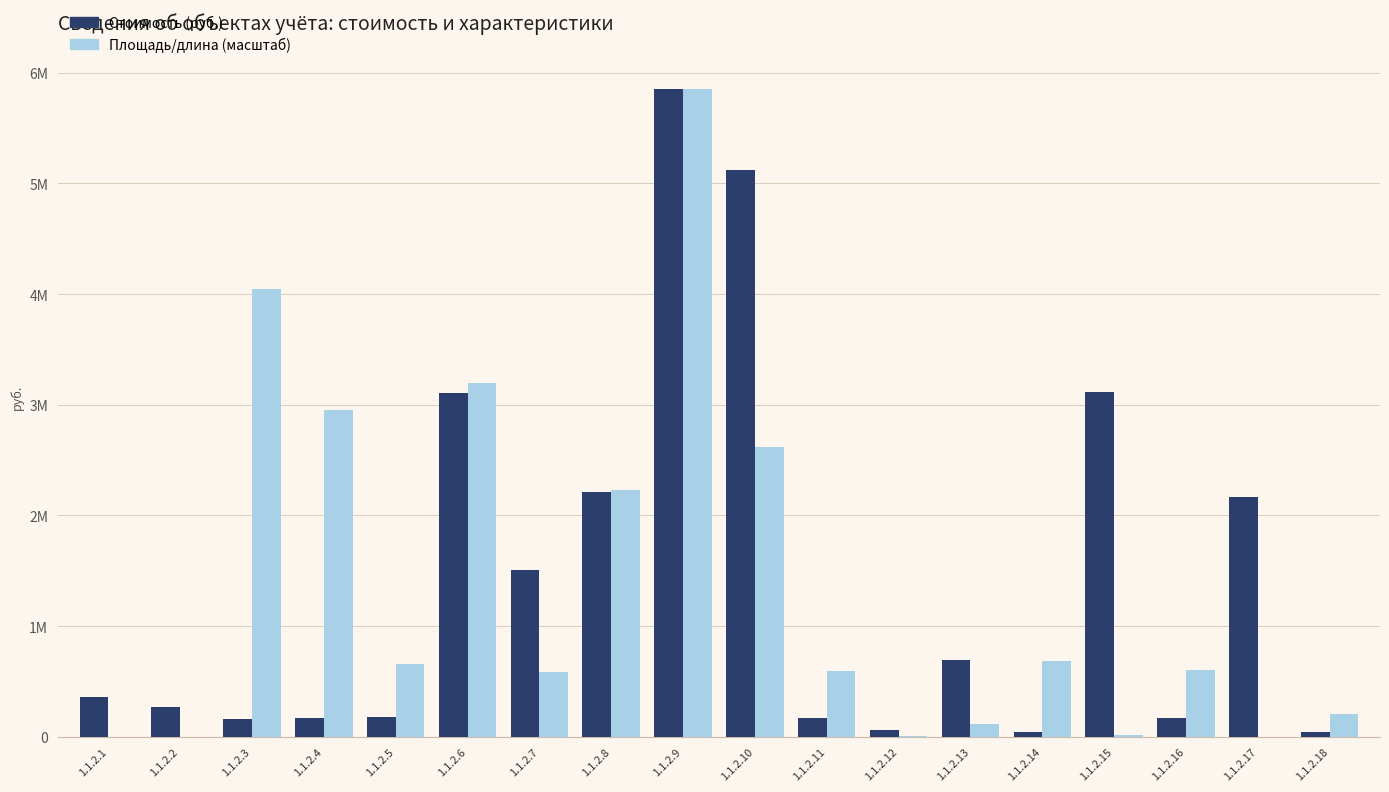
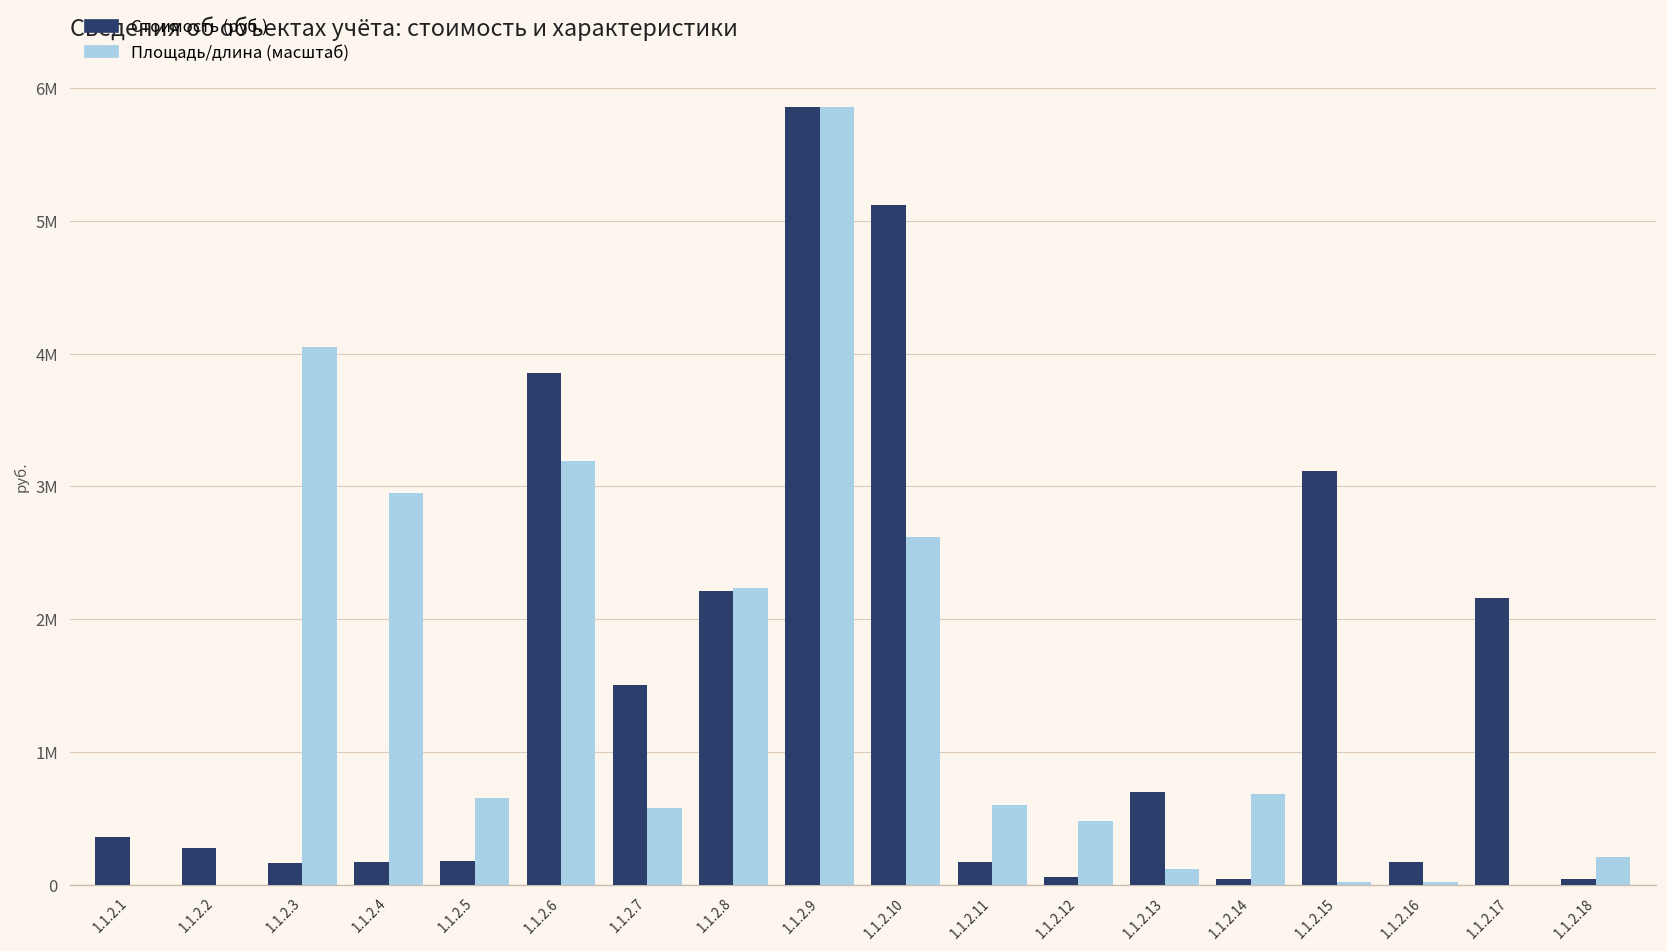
  {
    "Стоимость (руб.)": {
      "1.1.2.1": "0.36М",
      "1.1.2.2": "0.27М",
      "1.1.2.3": "0.16М",
      "1.1.2.4": "0.17М",
      "1.1.2.5": "0.18М",
-     "1.1.2.6": "3.10М",
+     "1.1.2.6": "3.85М",
      "1.1.2.7": "1.51М",
      "1.1.2.8": "2.21М",
      "1.1.2.9": "5.85М",
      "1.1.2.10": "5.12М",
      "1.1.2.11": "0.17М",
      "1.1.2.12": "0.06М",
      "1.1.2.13": "0.70М",
      "1.1.2.14": "0.04М",
      "1.1.2.15": "3.12М",
      "1.1.2.16": "0.17М",
      "1.1.2.17": "2.16М",
      "1.1.2.18": "0.05М"
    },
    "Площадь/длина (масштаб)": {
      "1.1.2.1": "0.00М",
      "1.1.2.2": "0.00М",
      "1.1.2.3": "4.05М",
      "1.1.2.4": "2.95М",
      "1.1.2.5": "0.65М",
      "1.1.2.6": "3.19М",
      "1.1.2.7": "0.58М",
      "1.1.2.8": "2.23М",
      "1.1.2.9": "5.85М",
      "1.1.2.10": "2.62М",
      "1.1.2.11": "0.60М",
-     "1.1.2.12": "0.01М",
+     "1.1.2.12": "0.48М",
      "1.1.2.13": "0.12М",
      "1.1.2.14": "0.69М",
-     "1.1.2.16": "0.61М",
+     "1.1.2.16": "0.02М",
      "1.1.2.17": "0.00М",
      "1.1.2.18": "0.21М"
    }
  }
